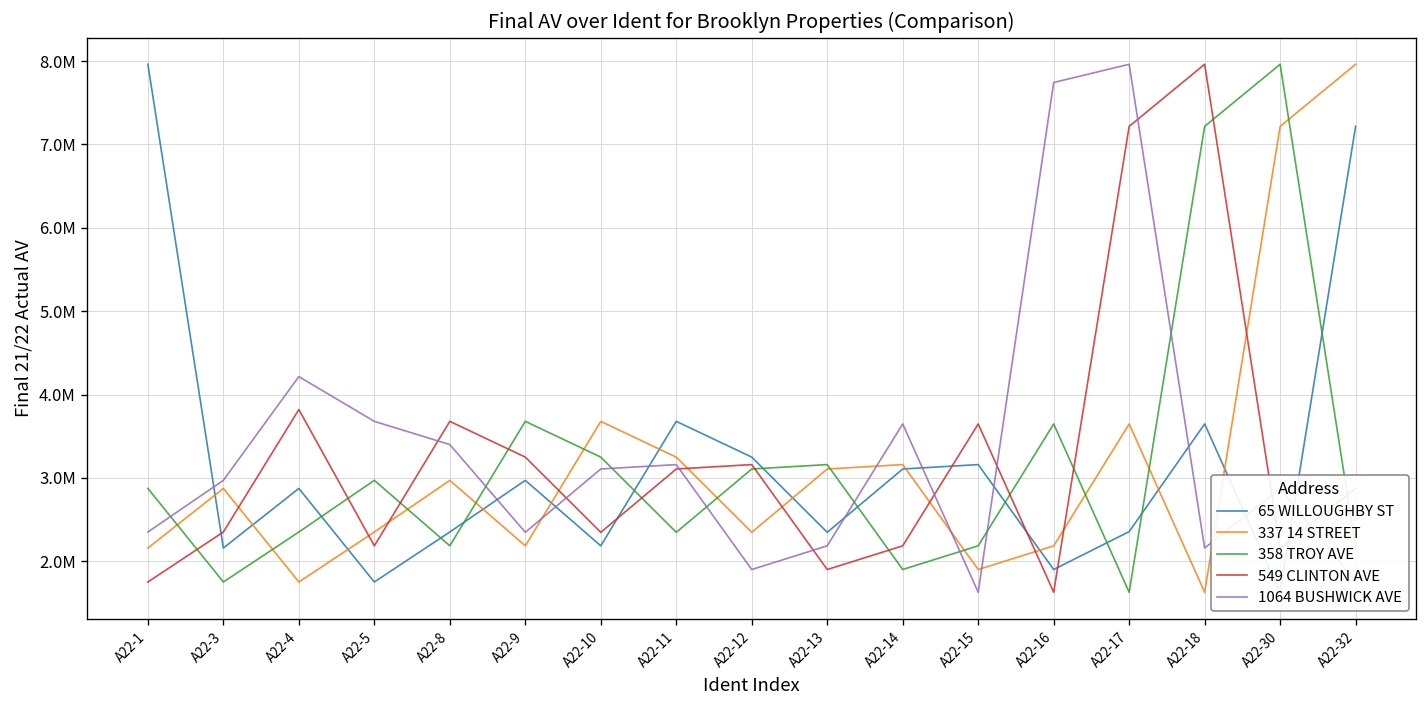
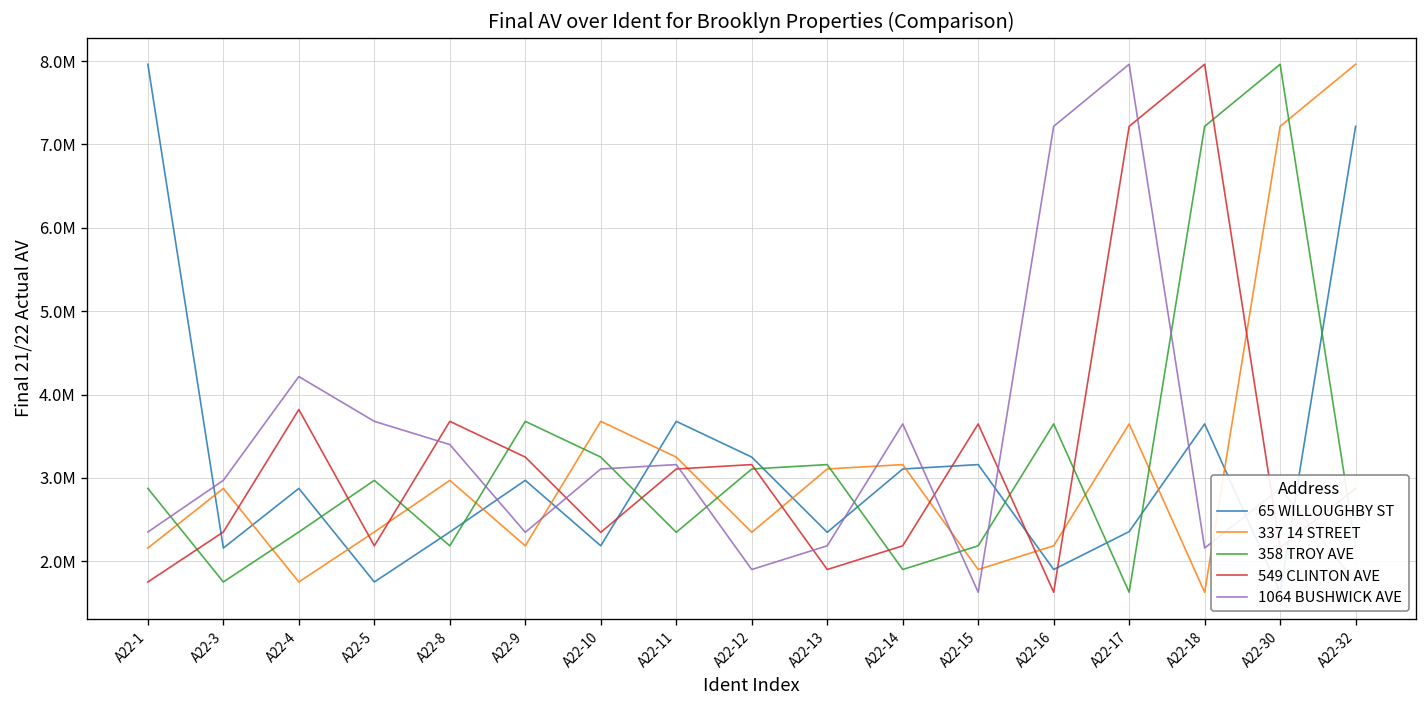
  {
    "65 WILLOUGHBY ST": {
      "A22-1": 8000000,
      "A22-3": 2200000,
      "A22-4": 2900000,
      "A22-5": 1800000,
      "A22-8": 2400000,
      "A22-9": 3000000,
      "A22-10": 2200000,
      "A22-11": 3700000,
      "A22-12": 3300000,
      "A22-13": 2300000,
      "A22-14": 3100000,
      "A22-15": 3200000,
      "A22-16": 1900000,
      "A22-17": 2400000,
      "A22-18": 3600000,
      "A22-32": 7200000
    },
    "337 14 STREET": {
      "A22-1": 2200000,
      "A22-3": 2900000,
      "A22-4": 1800000,
      "A22-5": 2400000,
      "A22-8": 3000000,
      "A22-9": 2200000,
      "A22-10": 3700000,
      "A22-11": 3300000,
      "A22-12": 2300000,
      "A22-13": 3100000,
      "A22-14": 3200000,
      "A22-15": 1900000,
      "A22-16": 2200000,
      "A22-17": 3600000,
      "A22-18": 1600000,
      "A22-30": 7200000,
      "A22-32": 8000000
    },
    "358 TROY AVE": {
      "A22-1": 2900000,
      "A22-3": 1800000,
      "A22-4": 2400000,
      "A22-5": 3000000,
      "A22-8": 2200000,
      "A22-9": 3700000,
      "A22-10": 3300000,
      "A22-11": 2300000,
      "A22-12": 3100000,
      "A22-13": 3200000,
      "A22-14": 1900000,
      "A22-15": 2200000,
      "A22-16": 3600000,
      "A22-17": 1600000,
      "A22-18": 7200000,
      "A22-30": 8000000
    },
    "549 CLINTON AVE": {
      "A22-1": 1800000,
      "A22-3": 2400000,
      "A22-4": 3800000,
      "A22-5": 2200000,
      "A22-8": 3700000,
      "A22-9": 3300000,
      "A22-10": 2300000,
      "A22-11": 3100000,
      "A22-12": 3200000,
      "A22-13": 1900000,
      "A22-14": 2200000,
      "A22-15": 3600000,
      "A22-16": 1600000,
      "A22-17": 7200000,
      "A22-18": 8000000
    },
    "1064 BUSHWICK AVE": {
      "A22-1": 2400000,
      "A22-3": 3000000,
      "A22-4": 4200000,
      "A22-5": 3700000,
      "A22-8": 3400000,
      "A22-9": 2300000,
      "A22-10": 3100000,
      "A22-11": 3200000,
      "A22-12": 1900000,
      "A22-13": 2200000,
      "A22-14": 3600000,
      "A22-15": 1600000,
-     "A22-16": 7700000,
+     "A22-16": 7200000,
      "A22-17": 8000000,
      "A22-18": 2200000
    }
  }
